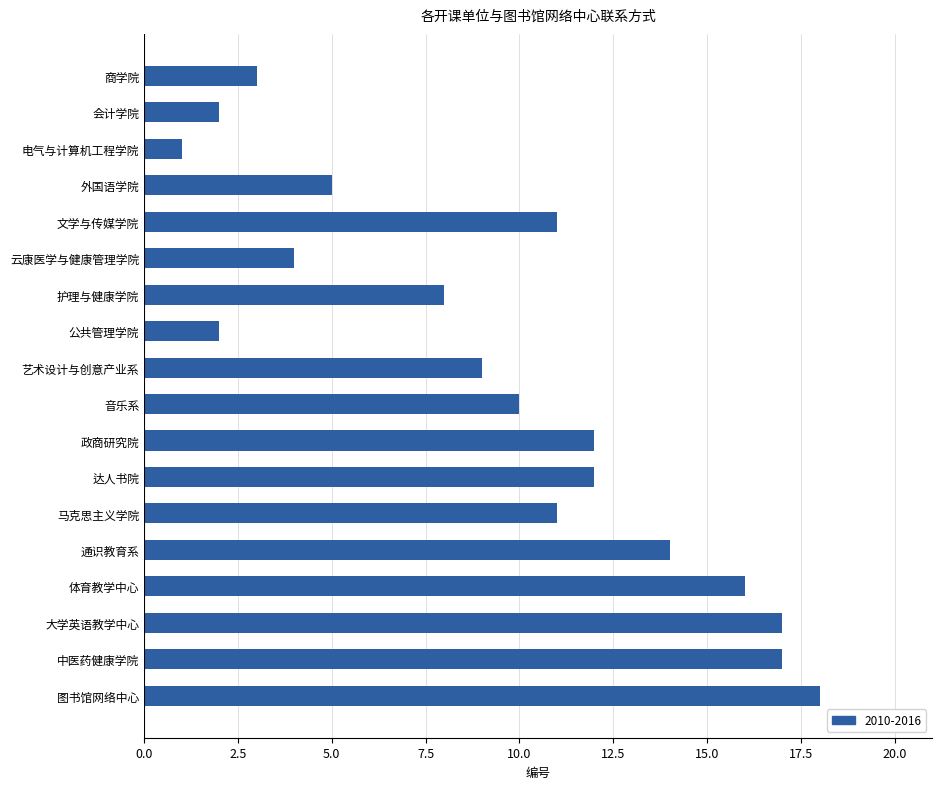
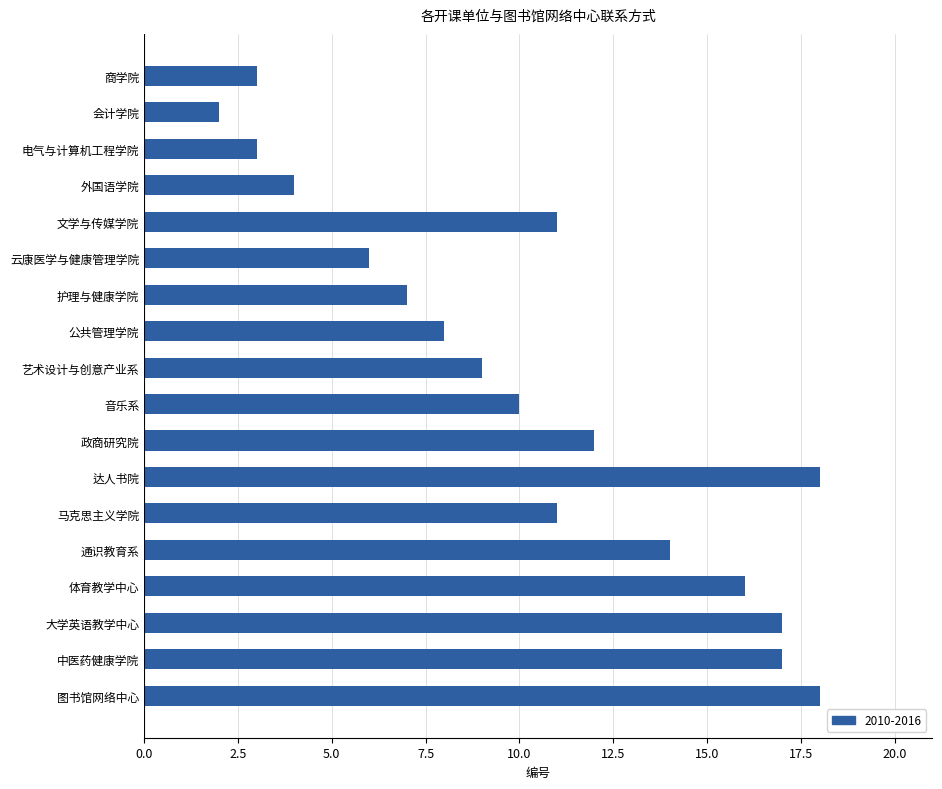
  {
    "商学院": 3,
    "会计学院": 2,
-   "电气与计算机工程学院": 1,
-   "外国语学院": 5,
+   "电气与计算机工程学院": 3,
+   "外国语学院": 4,
    "文学与传媒学院": 11,
-   "云康医学与健康管理学院": 4,
-   "护理与健康学院": 8,
-   "公共管理学院": 2,
+   "云康医学与健康管理学院": 6,
+   "护理与健康学院": 7,
+   "公共管理学院": 8,
    "艺术设计与创意产业系": 9,
    "音乐系": 10,
    "政商研究院": 12,
-   "达人书院": 12,
+   "达人书院": 18,
    "马克思主义学院": 11,
    "通识教育系": 14,
    "体育教学中心": 16,
    "大学英语教学中心": 17,
    "中医药健康学院": 17,
    "图书馆网络中心": 18
  }
